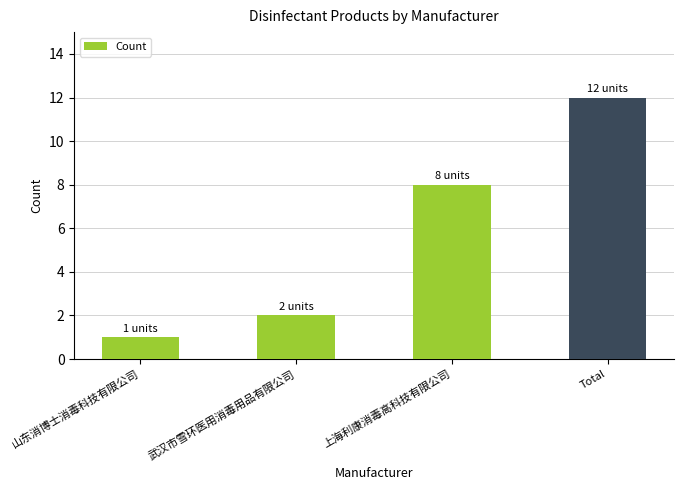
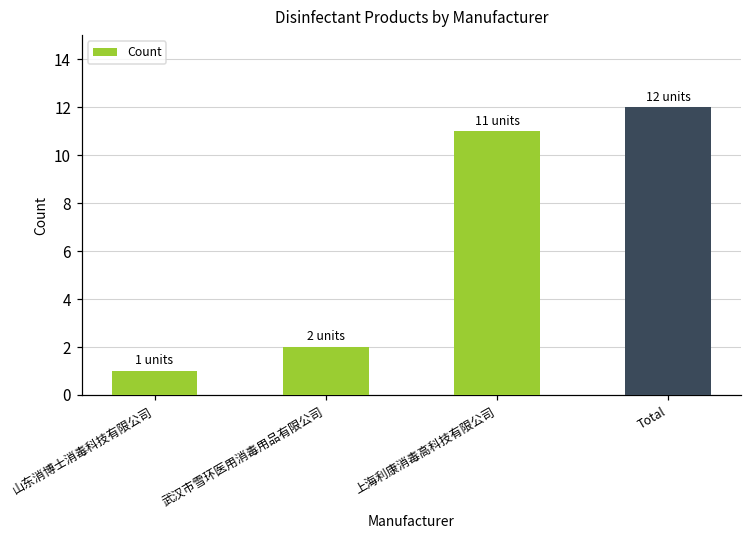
  {
    "山东消博士消毒科技有限公司": 1,
    "武汉市雪环医用消毒用品有限公司": 2,
-   "上海利康消毒高科技有限公司": 8,
+   "上海利康消毒高科技有限公司": 11,
    "Total": 12
  }
